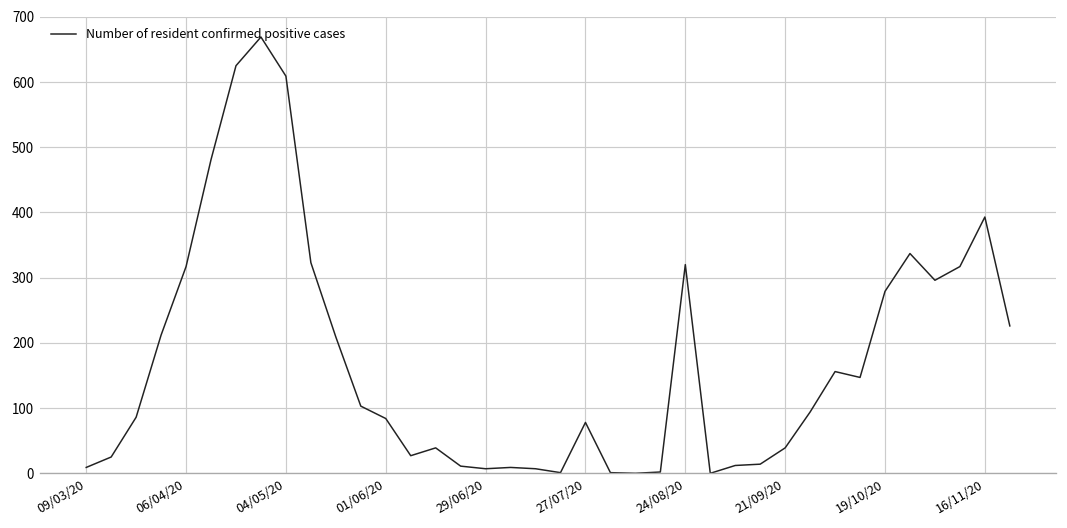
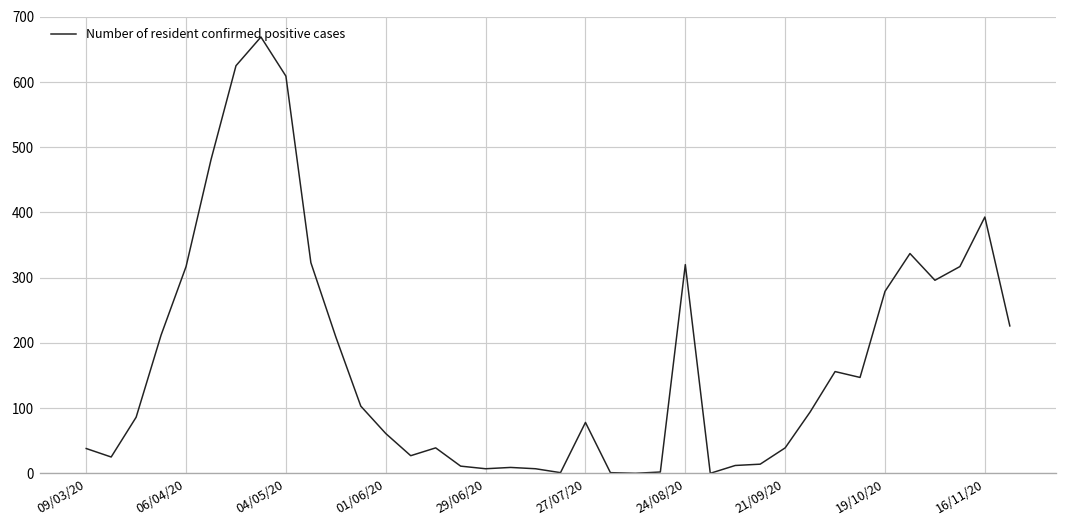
  {
-   "09/03/20": 10,
+   "09/03/20": 40,
    "06/04/20": 320,
    "04/05/20": 610,
-   "01/06/20": 80,
+   "01/06/20": 60,
    "29/06/20": 10,
    "27/07/20": 80,
    "24/08/20": 320,
    "21/09/20": 40,
    "19/10/20": 280,
    "16/11/20": 390
  }
